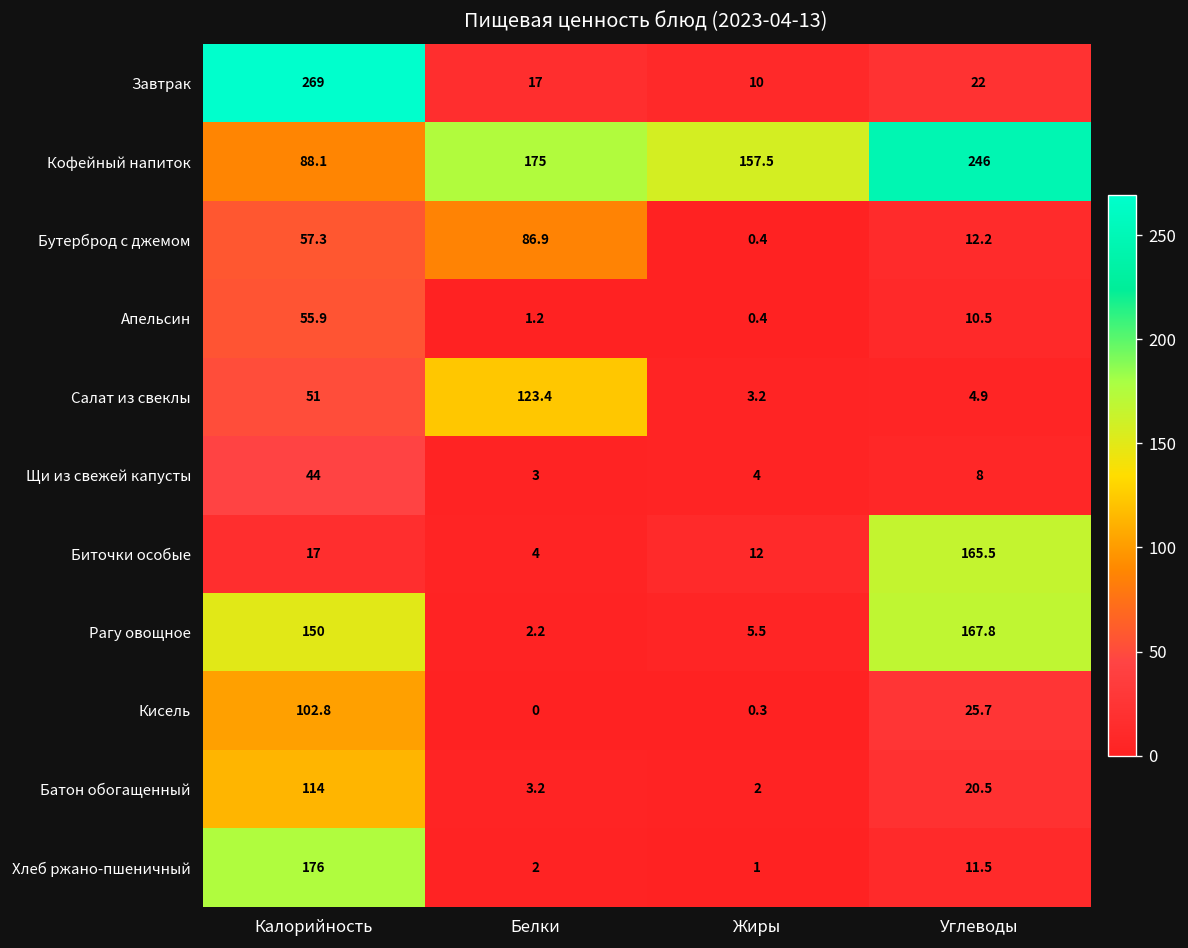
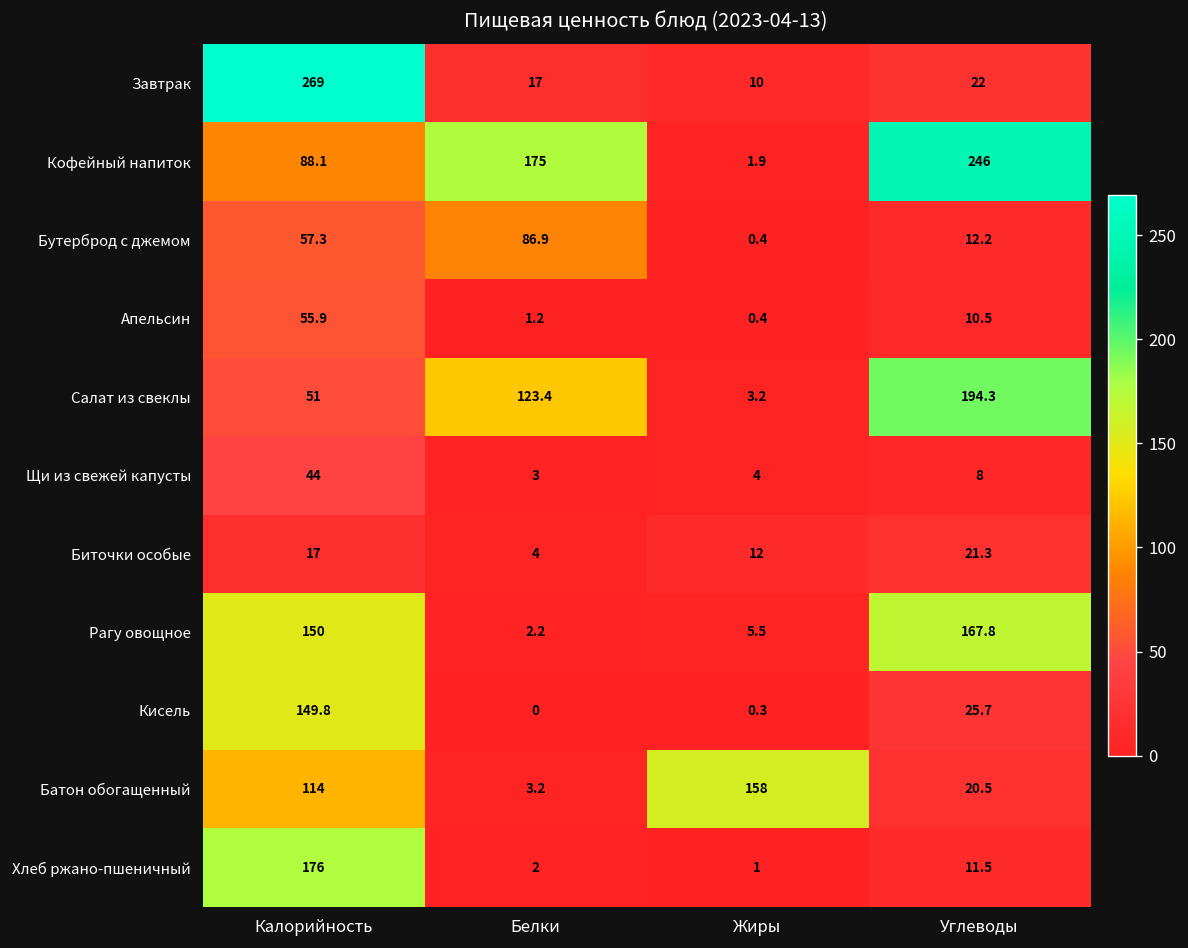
  {
    "Завтрак": {
      "Калорийность": 269,
      "Белки": 17,
      "Жиры": 10,
      "Углеводы": 22
    },
    "Кофейный напиток": {
      "Калорийность": 88.1,
      "Белки": 175,
-     "Жиры": 157.5,
+     "Жиры": 1.9,
      "Углеводы": 246
    },
    "Бутерброд с джемом": {
      "Калорийность": 57.3,
      "Белки": 86.9,
      "Жиры": 0.4,
      "Углеводы": 12.2
    },
    "Апельсин": {
      "Калорийность": 55.9,
      "Белки": 1.2,
      "Жиры": 0.4,
      "Углеводы": 10.5
    },
    "Салат из свеклы": {
      "Калорийность": 51,
      "Белки": 123.4,
      "Жиры": 3.2,
-     "Углеводы": 4.9
+     "Углеводы": 194.3
    },
    "Щи из свежей капусты": {
      "Калорийность": 44,
      "Белки": 3,
      "Жиры": 4,
      "Углеводы": 8
    },
    "Биточки особые": {
      "Калорийность": 17,
      "Белки": 4,
      "Жиры": 12,
-     "Углеводы": 165.5
+     "Углеводы": 21.3
    },
    "Рагу овощное": {
      "Калорийность": 150,
      "Белки": 2.2,
      "Жиры": 5.5,
      "Углеводы": 167.8
    },
    "Кисель": {
-     "Калорийность": 102.8,
+     "Калорийность": 149.8,
      "Белки": 0,
      "Жиры": 0.3,
      "Углеводы": 25.7
    },
    "Батон обогащенный": {
      "Калорийность": 114,
      "Белки": 3.2,
-     "Жиры": 2,
+     "Жиры": 158,
      "Углеводы": 20.5
    },
    "Хлеб ржано-пшеничный": {
      "Калорийность": 176,
      "Белки": 2,
      "Жиры": 1,
      "Углеводы": 11.5
    }
  }
